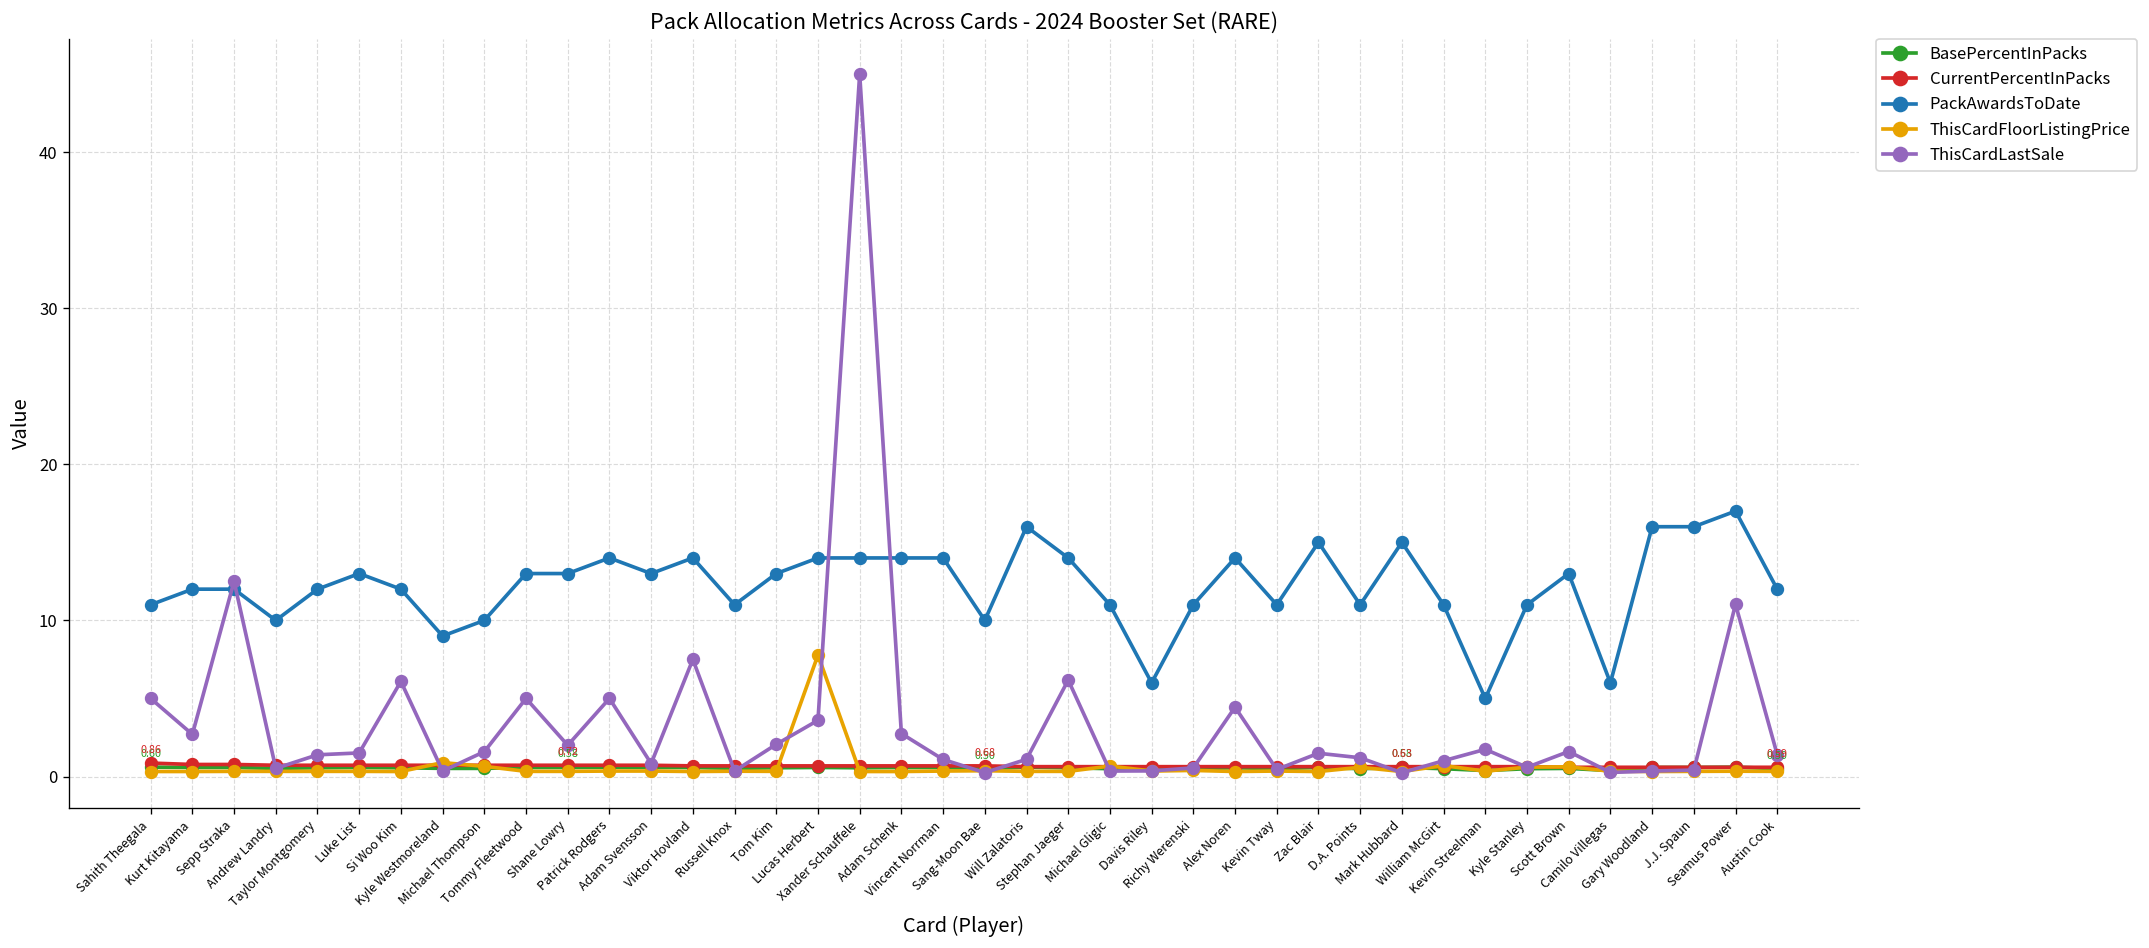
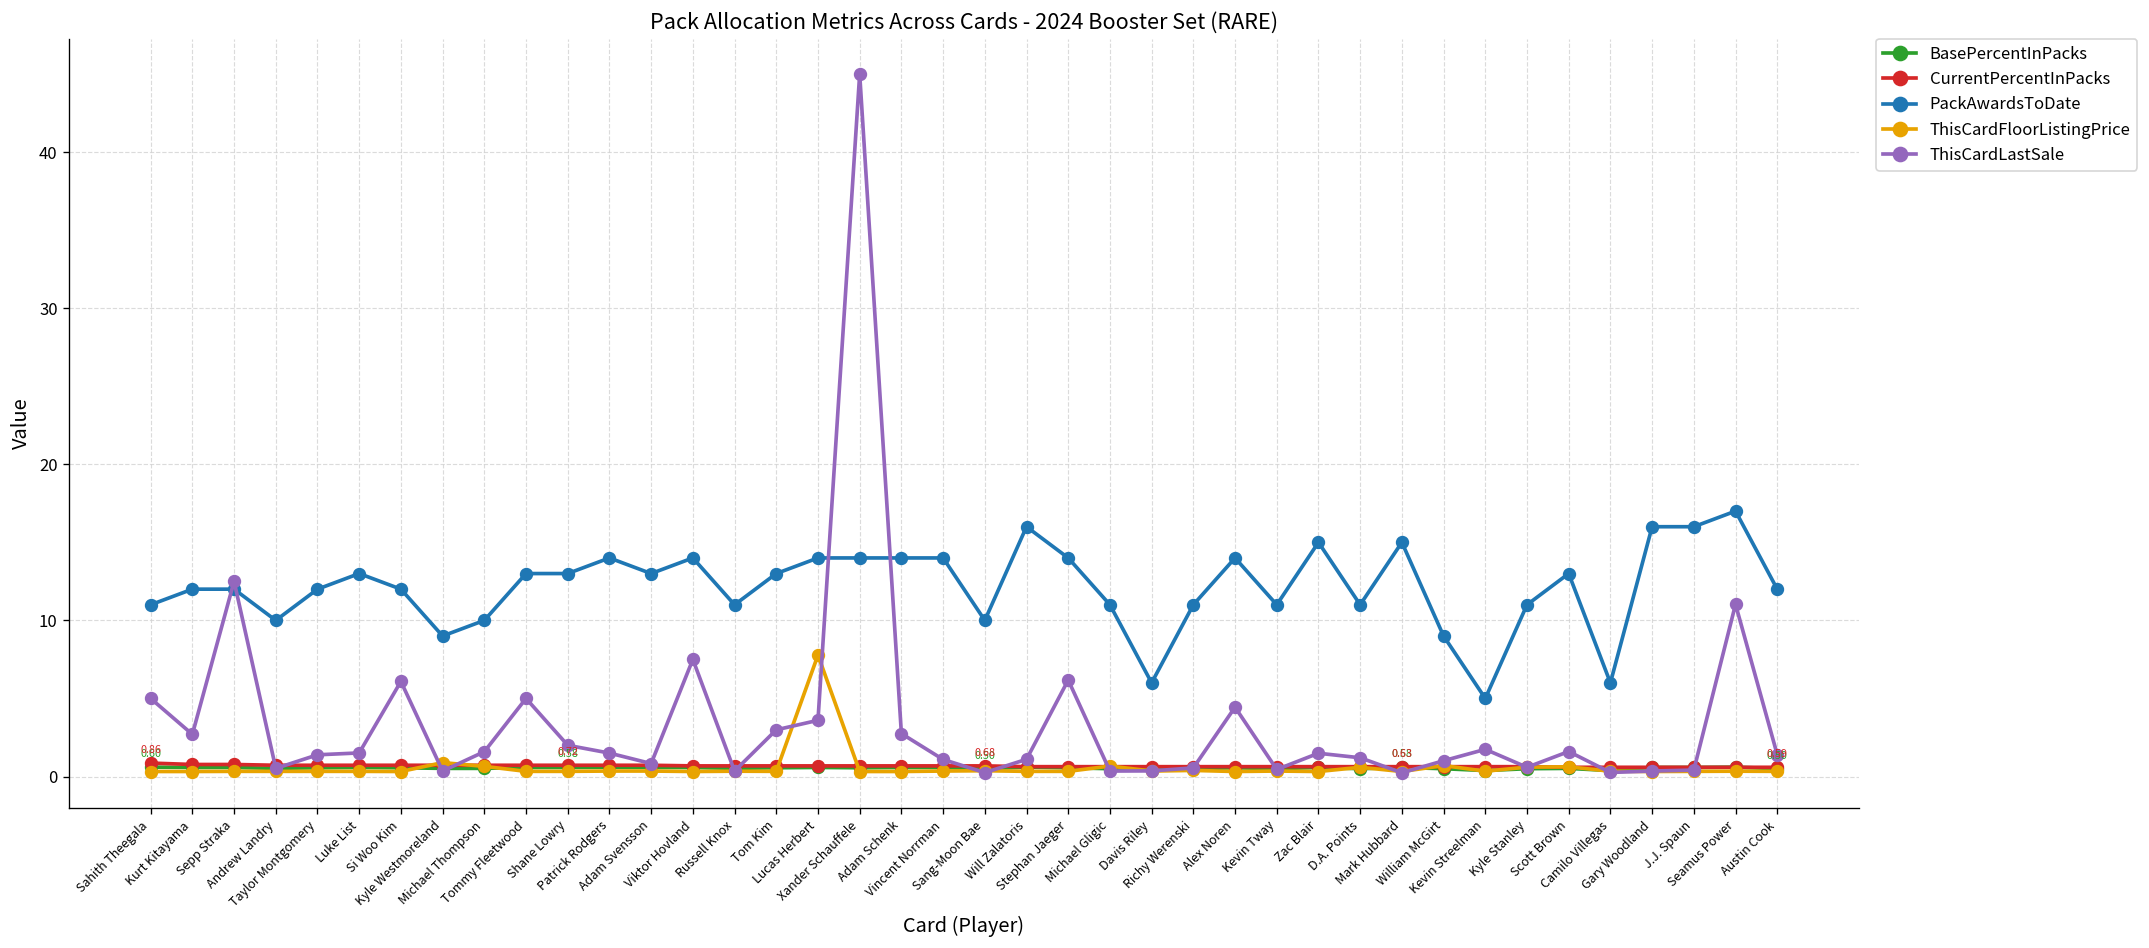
  {
    "CurrentPercentInPacks": {
      "Andrew Landry": 0.7,
      "Davis Riley": 0.6,
      "Kevin Streelman": 0.6,
      "Camilo Villegas": 0.6
    },
    "PackAwardsToDate": {
      "Sahith Theegala": 11,
      "Kurt Kitayama": 12,
      "Sepp Straka": 12,
      "Andrew Landry": 10,
      "Taylor Montgomery": 12,
      "Luke List": 13,
      "Si Woo Kim": 12,
      "Kyle Westmoreland": 9,
      "Michael Thompson": 10,
      "Tommy Fleetwood": 13,
      "Shane Lowry": 13,
      "Patrick Rodgers": 14,
      "Adam Svensson": 13,
      "Viktor Hovland": 14,
      "Russell Knox": 11,
      "Tom Kim": 13,
      "Lucas Herbert": 14,
      "Xander Schauffele": 14,
      "Adam Schenk": 14,
      "Vincent Norrman": 14,
      "Sang-Moon Bae": 10,
      "Will Zalatoris": 16,
      "Stephan Jaeger": 14,
      "Michael Gligic": 11,
      "Davis Riley": 6,
      "Richy Werenski": 11,
      "Alex Noren": 14,
      "Kevin Tway": 11,
      "Zac Blair": 15,
      "D.A. Points": 11,
      "Mark Hubbard": 15,
-     "William McGirt": 11,
+     "William McGirt": 9,
      "Kevin Streelman": 5,
      "Kyle Stanley": 11,
      "Scott Brown": 13,
      "Camilo Villegas": 6,
      "Gary Woodland": 16,
      "J.J. Spaun": 16,
      "Seamus Power": 17,
      "Austin Cook": 12
    },
    "ThisCardFloorListingPrice": {
      "Sahith Theegala": 0.3,
      "Kurt Kitayama": 0.3,
      "Sepp Straka": 0.3,
      "Taylor Montgomery": 0.3,
      "Luke List": 0.3,
      "Si Woo Kim": 0.3,
      "Tommy Fleetwood": 0.3,
      "Shane Lowry": 0.3,
      "Patrick Rodgers": 0.4,
      "Adam Svensson": 0.4,
      "Viktor Hovland": 0.3,
      "Tom Kim": 0.3,
      "Lucas Herbert": 7.8,
      "Xander Schauffele": 0.3,
      "Adam Schenk": 0.3,
      "Vincent Norrman": 0.4,
      "Will Zalatoris": 0.3,
      "Stephan Jaeger": 0.3,
      "Alex Noren": 0.3,
      "Zac Blair": 0.3,
      "Seamus Power": 0.3
    },
    "ThisCardLastSale": {
      "Sahith Theegala": 5.0,
      "Kurt Kitayama": 2.7,
      "Sepp Straka": 12.5,
      "Taylor Montgomery": 1.4,
      "Luke List": 1.5,
      "Si Woo Kim": 6.1,
      "Michael Thompson": 1.6,
      "Tommy Fleetwood": 5.0,
-     "Patrick Rodgers": 5.0,
+     "Patrick Rodgers": 1.5,
      "Viktor Hovland": 7.5,
-     "Tom Kim": 2.1,
+     "Tom Kim": 3.0,
      "Lucas Herbert": 3.6,
      "Xander Schauffele": 45.0,
      "Adam Schenk": 2.8,
      "Vincent Norrman": 1.1,
      "Will Zalatoris": 1.1,
      "Stephan Jaeger": 6.2,
      "Alex Noren": 4.4,
      "Zac Blair": 1.5,
      "D.A. Points": 1.2,
      "William McGirt": 1.0,
      "Kevin Streelman": 1.7,
      "Scott Brown": 1.6,
      "Seamus Power": 11.0
    }
  }
